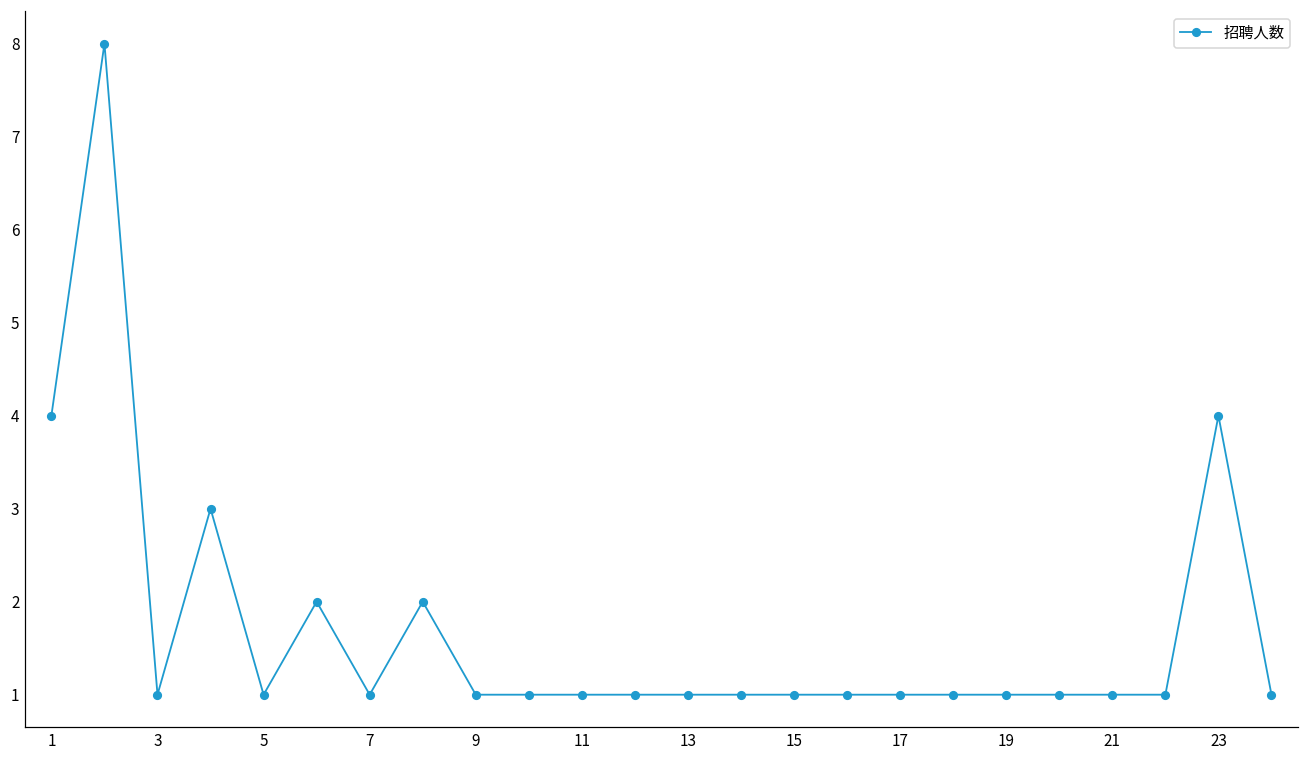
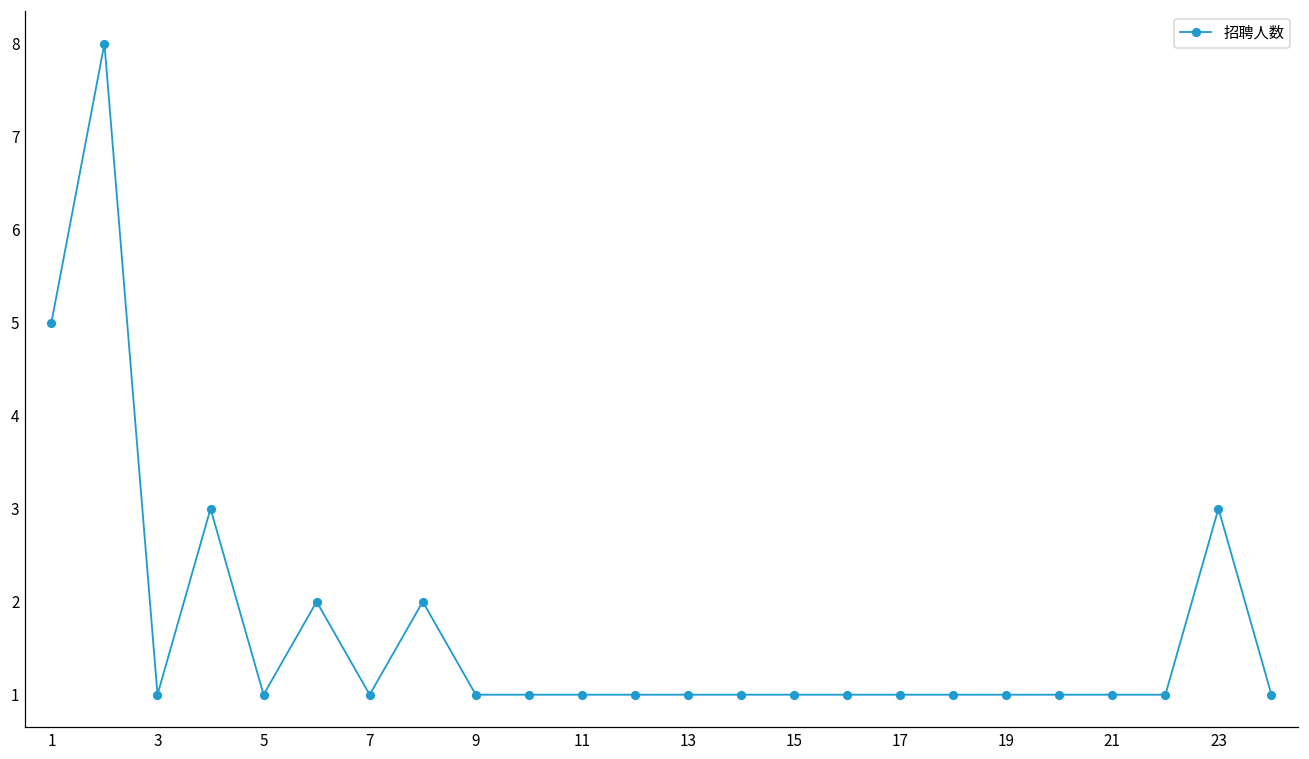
  {
-   "1": 4,
+   "1": 5,
    "3": 1,
    "5": 1,
    "7": 1,
    "9": 1,
    "11": 1,
    "13": 1,
    "15": 1,
    "17": 1,
    "19": 1,
    "21": 1,
-   "23": 4
+   "23": 3
  }
